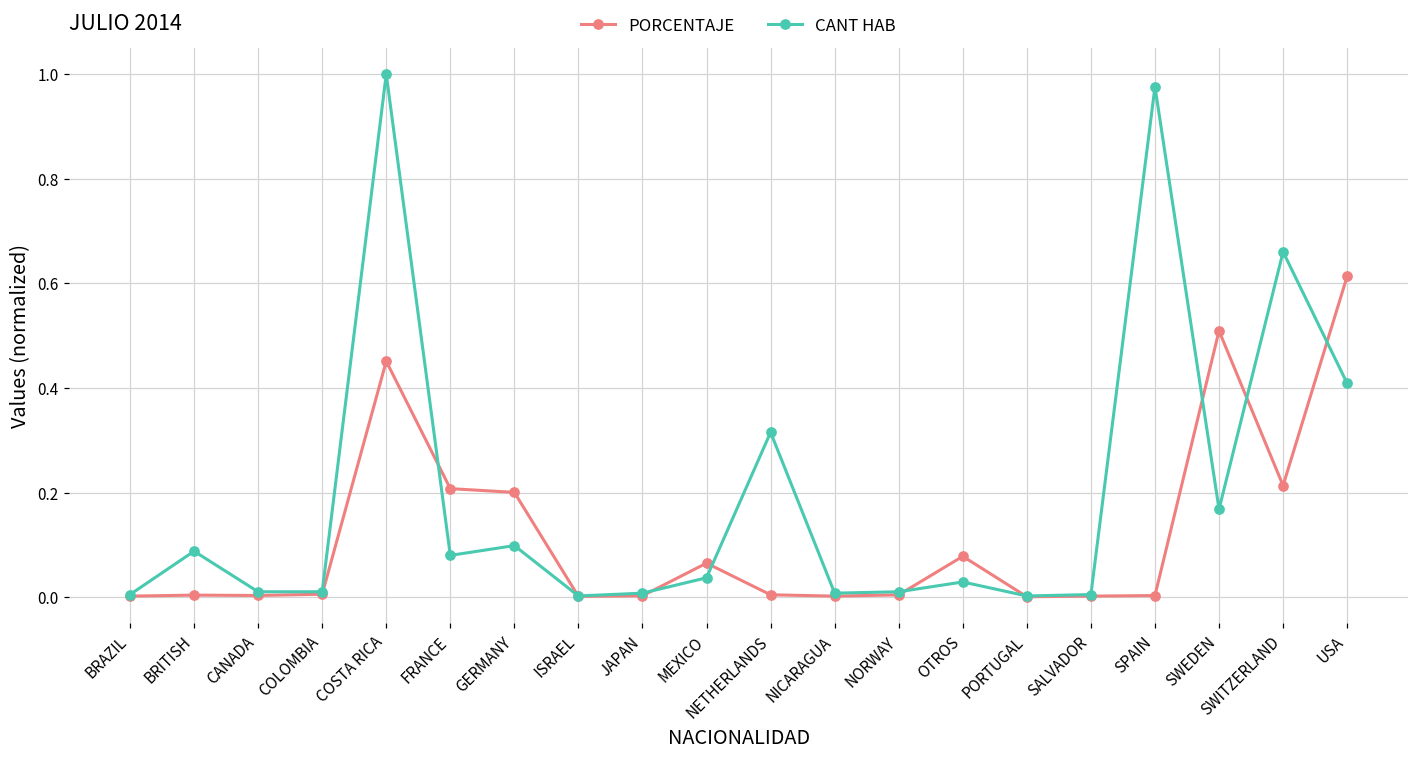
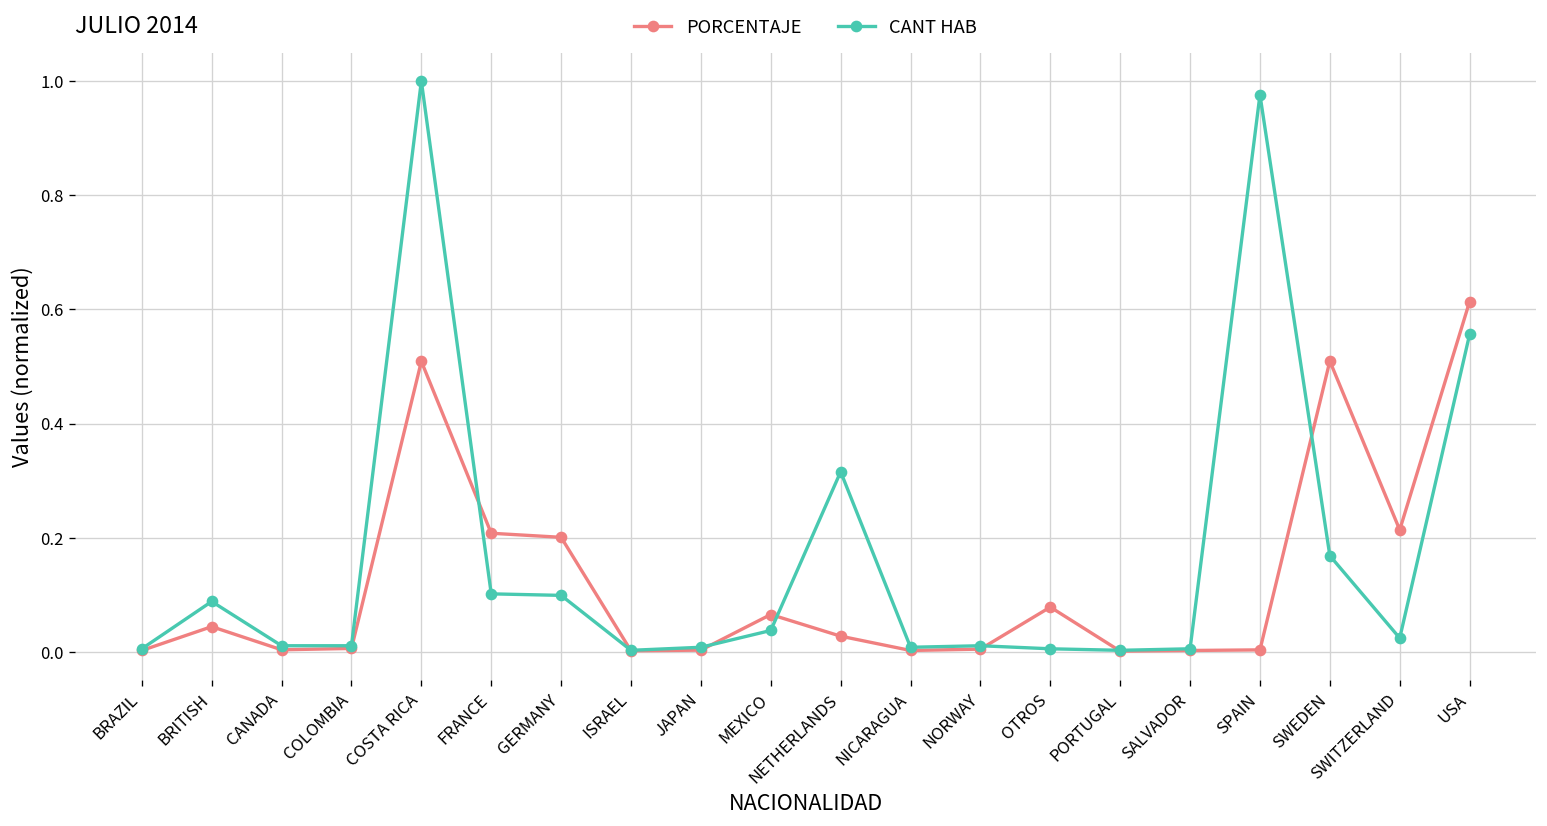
  {
    "PORCENTAJE": {
-     "BRITISH": 0.00,
+     "BRITISH": 0.04,
      "CANADA": 0.00,
-     "COSTA RICA": 0.45,
+     "COSTA RICA": 0.51,
      "FRANCE": 0.21,
      "GERMANY": 0.20,
      "MEXICO": 0.07,
-     "NETHERLANDS": 0.00,
+     "NETHERLANDS": 0.03,
      "NICARAGUA": 0.00,
      "NORWAY": 0.00,
      "OTROS": 0.08,
      "SPAIN": 0.00,
      "SWEDEN": 0.51,
      "SWITZERLAND": 0.21,
      "USA": 0.61
    },
    "CANT HAB": {
      "BRITISH": 0.09,
      "CANADA": 0.01,
      "COSTA RICA": 1.00,
-     "FRANCE": 0.08,
+     "FRANCE": 0.10,
      "GERMANY": 0.10,
      "MEXICO": 0.04,
      "NETHERLANDS": 0.32,
      "NICARAGUA": 0.01,
      "NORWAY": 0.01,
-     "OTROS": 0.03,
+     "OTROS": 0.01,
      "SPAIN": 0.98,
      "SWEDEN": 0.17,
-     "SWITZERLAND": 0.66,
-     "USA": 0.41
+     "SWITZERLAND": 0.02,
+     "USA": 0.56
    }
  }
